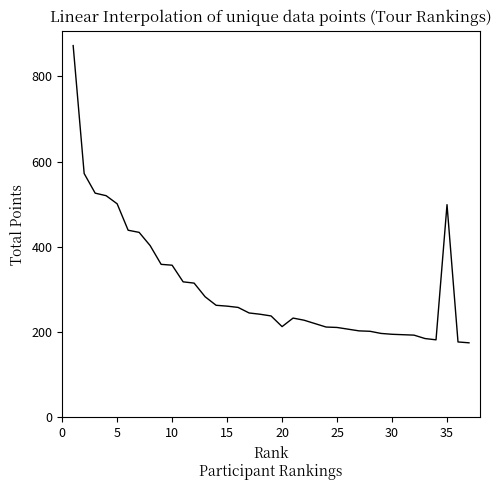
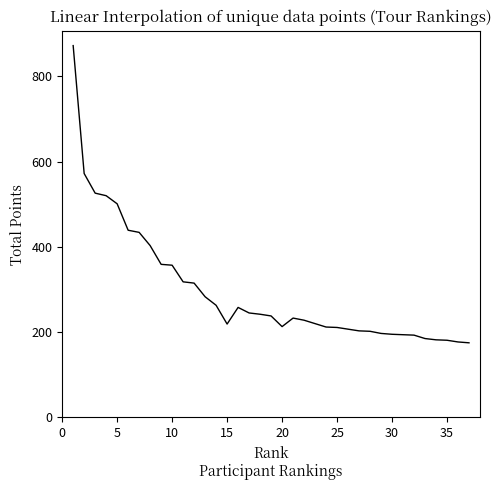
  {
    "5": 500,
    "10": 360,
-   "15": 260,
+   "15": 220,
    "20": 210,
    "25": 210,
    "30": 200,
-   "35": 500
+   "35": 180
  }
